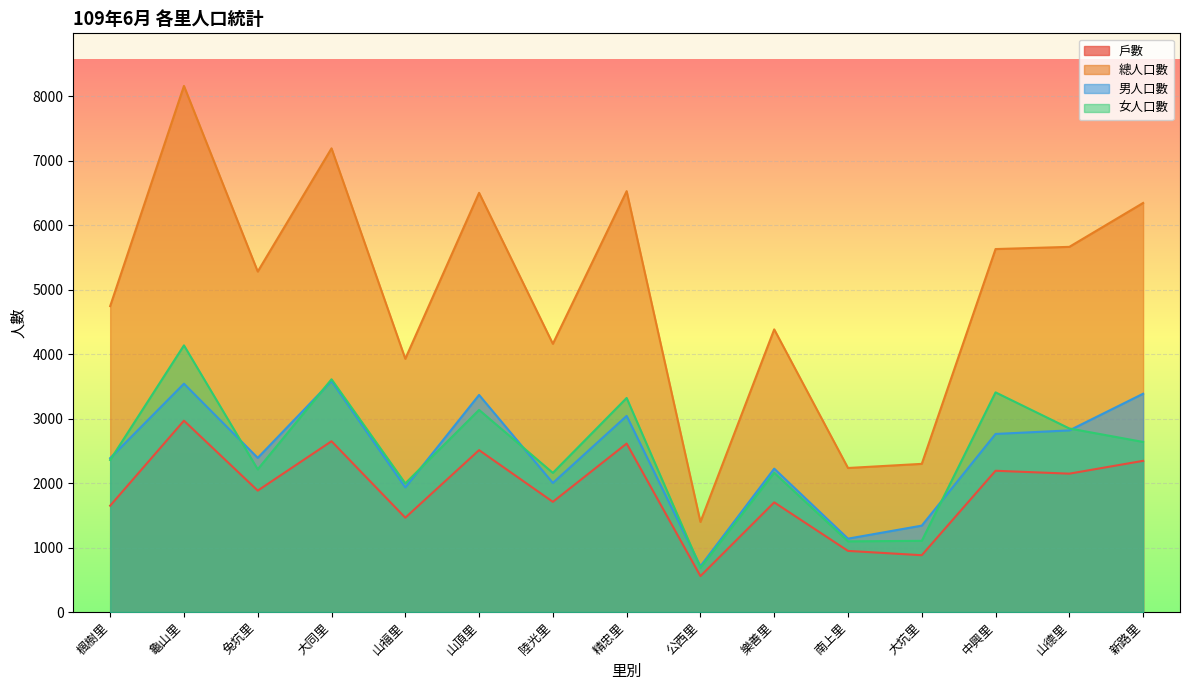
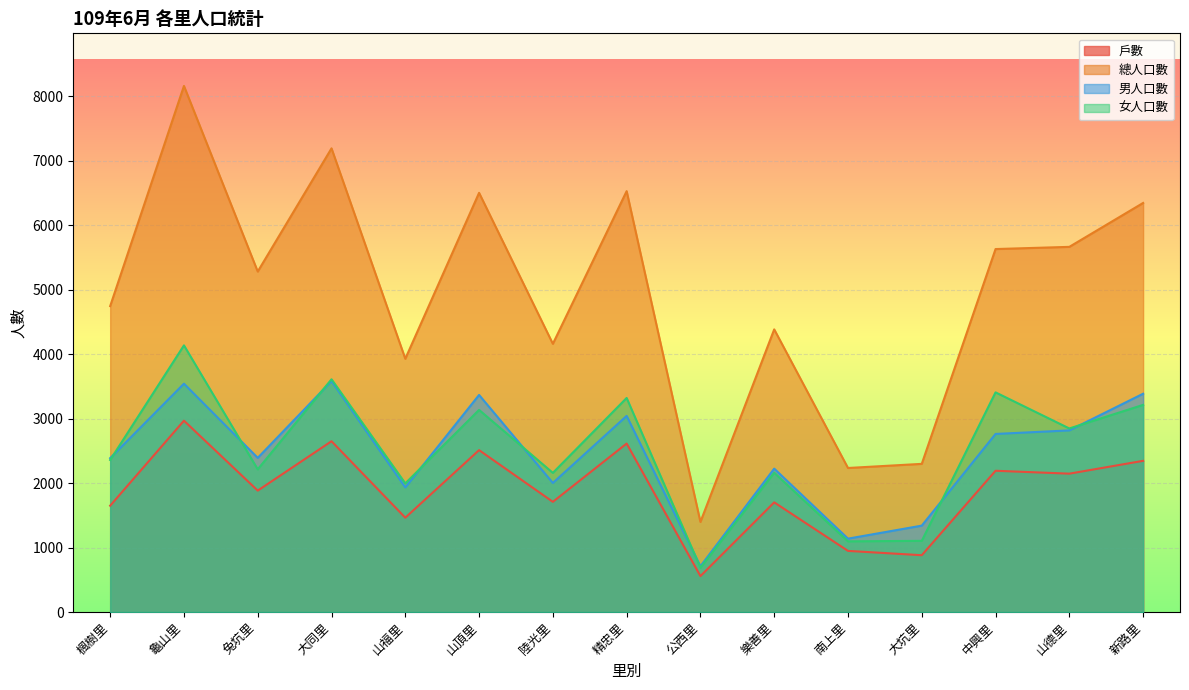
  {
    "男人口數": {
      "龜山里": 3500,
      "兔坑里": 2400,
      "山福里": 1900,
      "山頂里": 3400,
      "陸光里": 2000,
      "精忠里": 3000,
      "樂善里": 2200,
      "南上里": 1100,
      "大坑里": 1300,
      "中興里": 2800,
      "新路里": 3400
    },
    "女人口數": {
      "龜山里": 4100,
      "兔坑里": 2200,
      "山福里": 2000,
      "山頂里": 3100,
      "陸光里": 2200,
      "精忠里": 3300,
      "樂善里": 2200,
      "南上里": 1100,
      "大坑里": 1100,
      "中興里": 3400,
-     "新路里": 2600
+     "新路里": 3200
    }
  }
